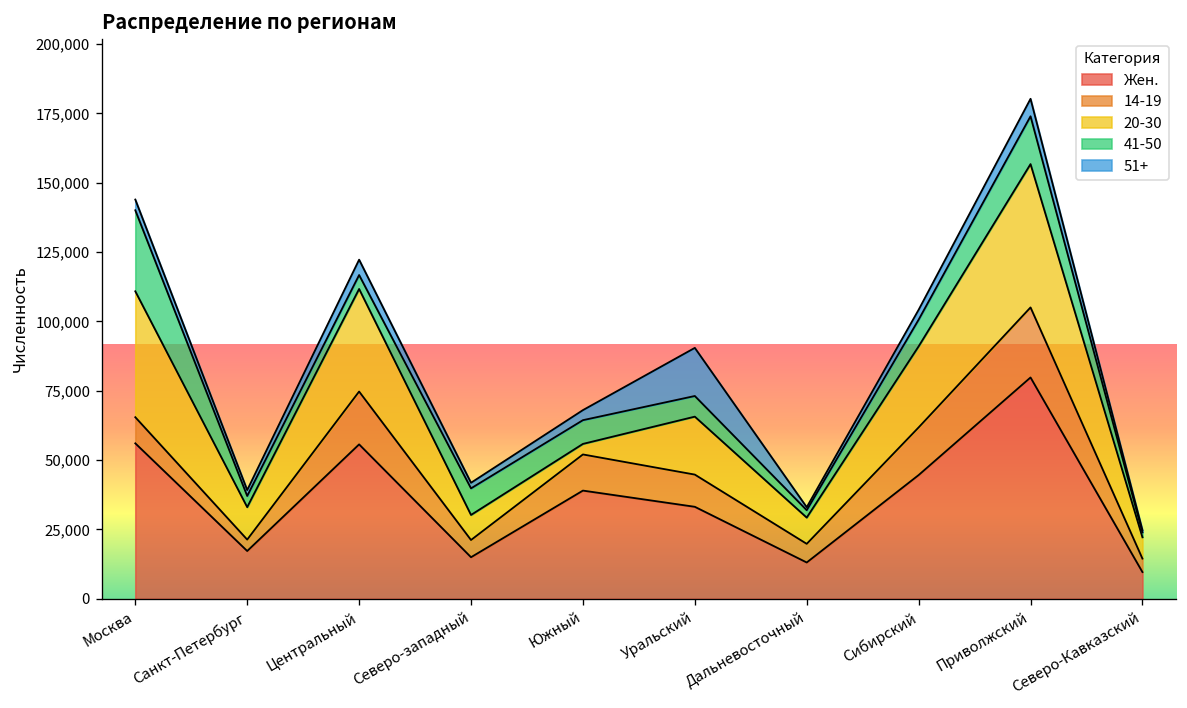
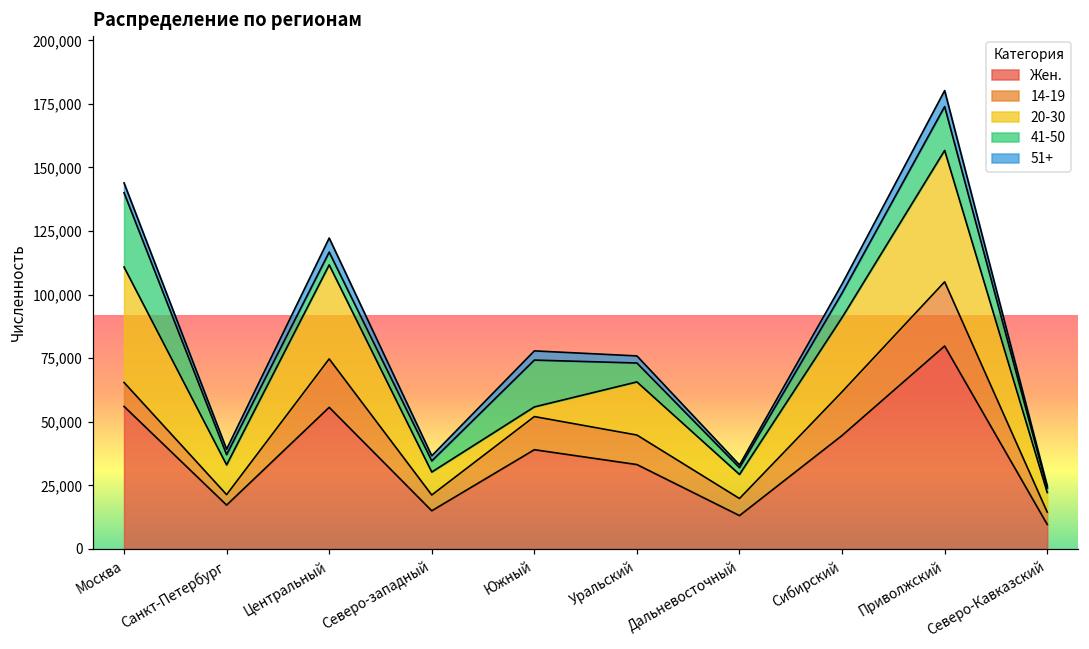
  {
    "20-30": {
      "Москва": "45,000",
      "Санкт-Петербург": "12,000",
      "Центральный": "37,000",
      "Северо-западный": "9,000",
      "Южный": "4,000",
      "Уральский": "21,000",
      "Дальневосточный": "9,000",
      "Сибирский": "29,000",
      "Приволжский": "52,000",
      "Северо-Кавказский": "8,000"
    },
    "41-50": {
      "Москва": "29,000",
      "Санкт-Петербург": "4,000",
      "Центральный": "5,000",
-     "Северо-западный": "10,000",
-     "Южный": "9,000",
+     "Северо-западный": "4,000",
+     "Южный": "18,000",
      "Уральский": "7,000",
      "Сибирский": "10,000",
      "Приволжский": "17,000"
    },
    "51+": {
      "Москва": "4,000",
      "Санкт-Петербург": "2,000",
      "Центральный": "6,000",
      "Северо-западный": "2,000",
      "Южный": "4,000",
-     "Уральский": "17,000",
+     "Уральский": "3,000",
      "Сибирский": "4,000",
      "Приволжский": "6,000"
    }
  }
